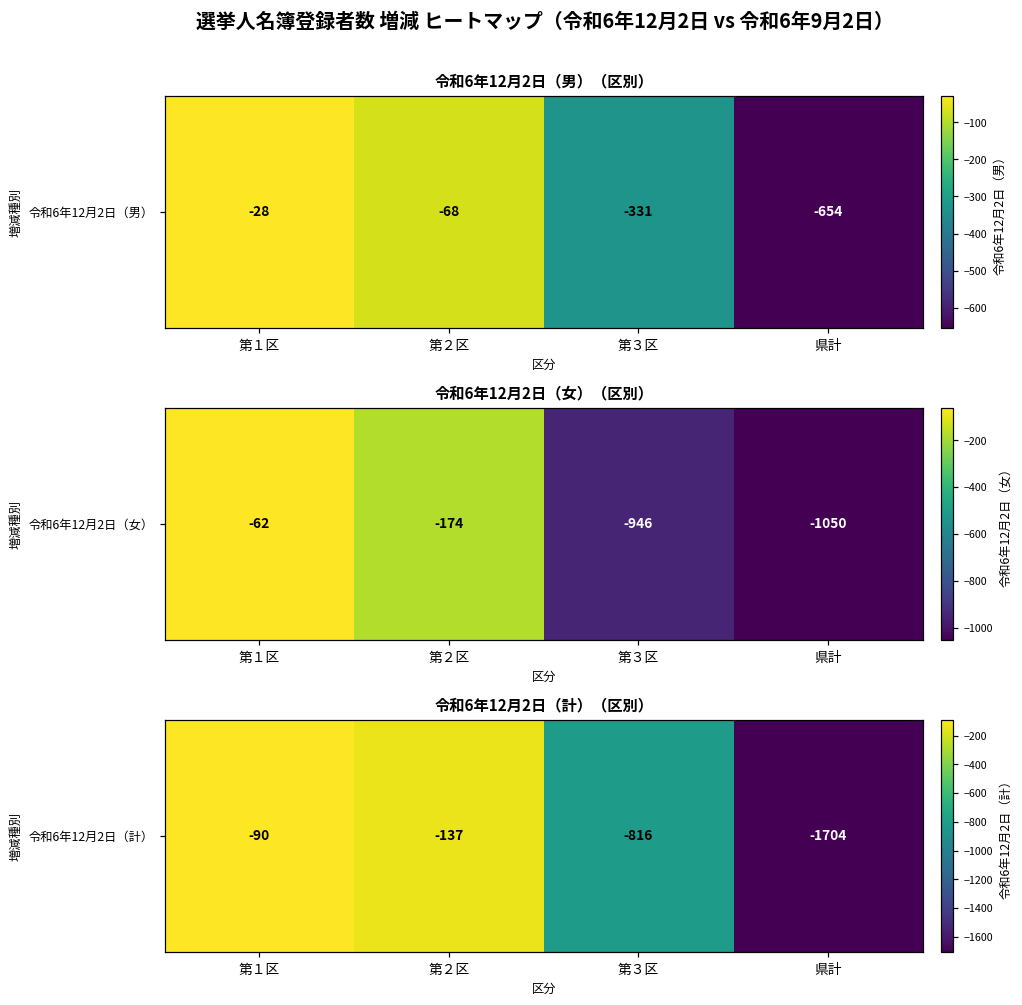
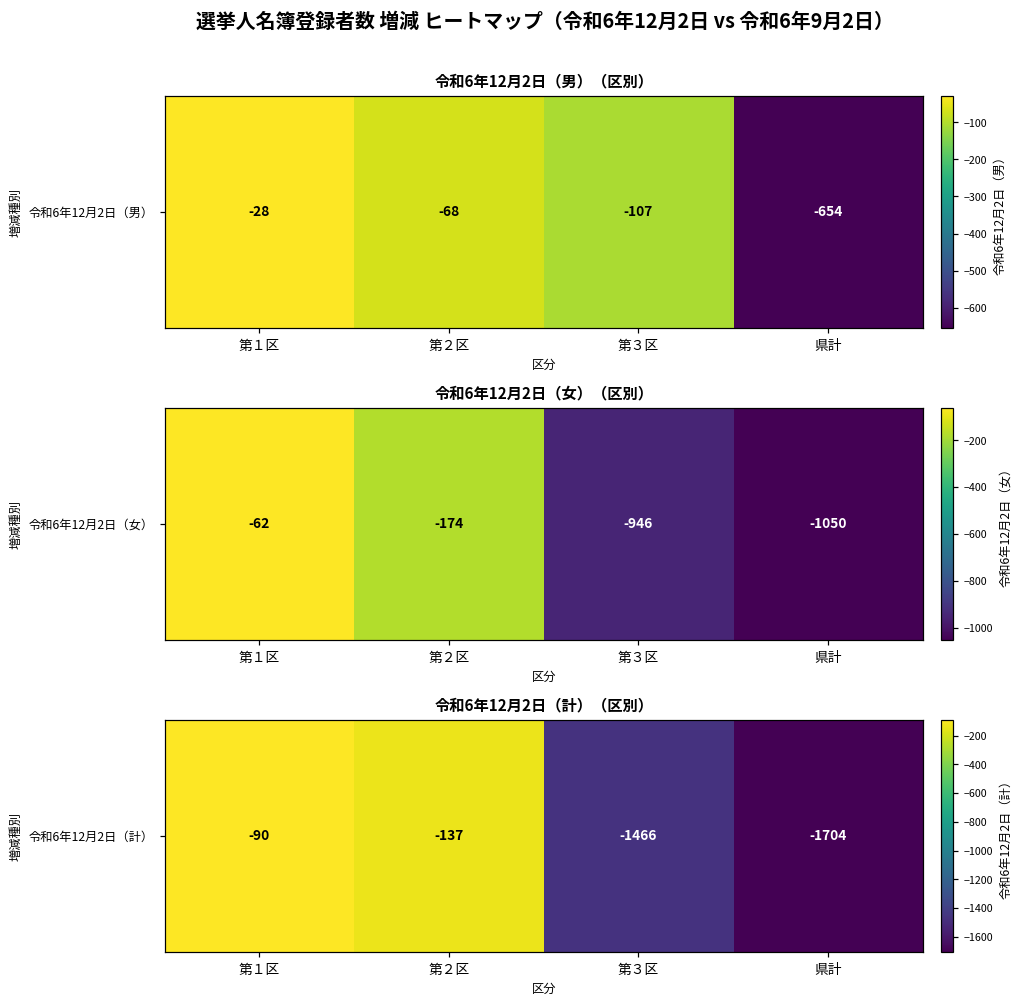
  {
    "令和6年12月2日（男）（区別）": {
      "令和6年12月2日（男）": {
        "第１区": -28,
        "第２区": -68,
-       "第３区": -331,
+       "第３区": -107,
        "県計": -654
      }
    },
    "令和6年12月2日（女）（区別）": {
      "令和6年12月2日（女）": {
        "第１区": -62,
        "第２区": -174,
        "第３区": -946,
        "県計": -1050
      }
    },
    "令和6年12月2日（計）（区別）": {
      "令和6年12月2日（計）": {
        "第１区": -90,
        "第２区": -137,
-       "第３区": -816,
+       "第３区": -1466,
        "県計": -1704
      }
    }
  }
